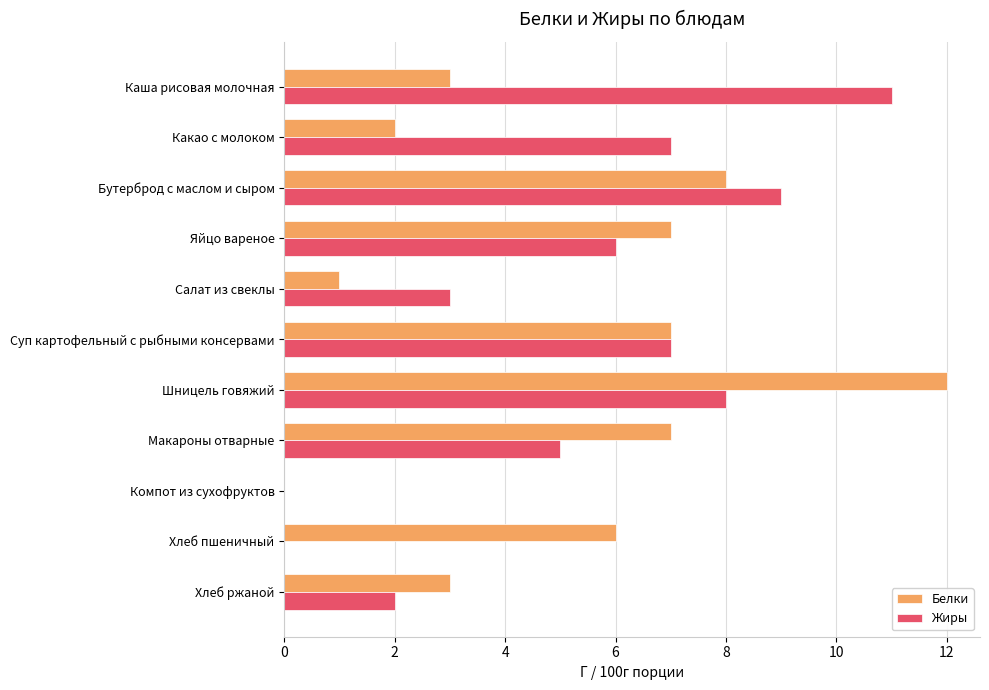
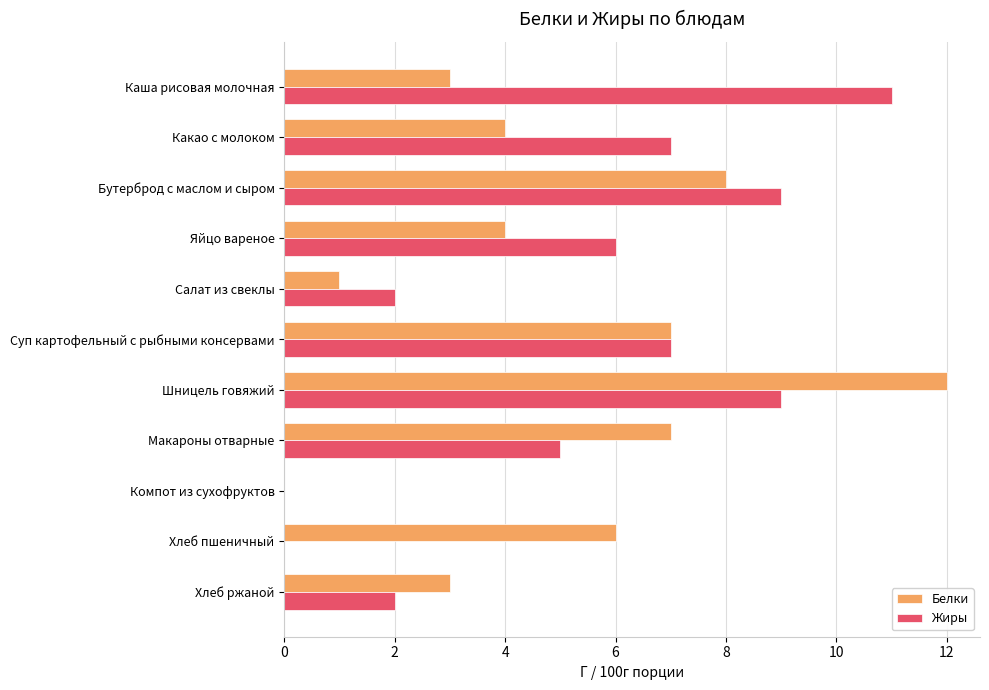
  {
    "Белки": {
      "Каша рисовая молочная": 3,
-     "Какао с молоком": 2,
+     "Какао с молоком": 4,
      "Бутерброд с маслом и сыром": 8,
-     "Яйцо вареное": 7,
+     "Яйцо вареное": 4,
      "Салат из свеклы": 1,
      "Суп картофельный с рыбными консервами": 7,
      "Шницель говяжий": 12,
      "Макароны отварные": 7,
      "Компот из сухофруктов": 0,
      "Хлеб пшеничный": 6,
      "Хлеб ржаной": 3
    },
    "Жиры": {
      "Каша рисовая молочная": 11,
      "Какао с молоком": 7,
      "Бутерброд с маслом и сыром": 9,
      "Яйцо вареное": 6,
-     "Салат из свеклы": 3,
+     "Салат из свеклы": 2,
      "Суп картофельный с рыбными консервами": 7,
-     "Шницель говяжий": 8,
+     "Шницель говяжий": 9,
      "Макароны отварные": 5,
      "Компот из сухофруктов": 0,
      "Хлеб пшеничный": 0,
      "Хлеб ржаной": 2
    }
  }
